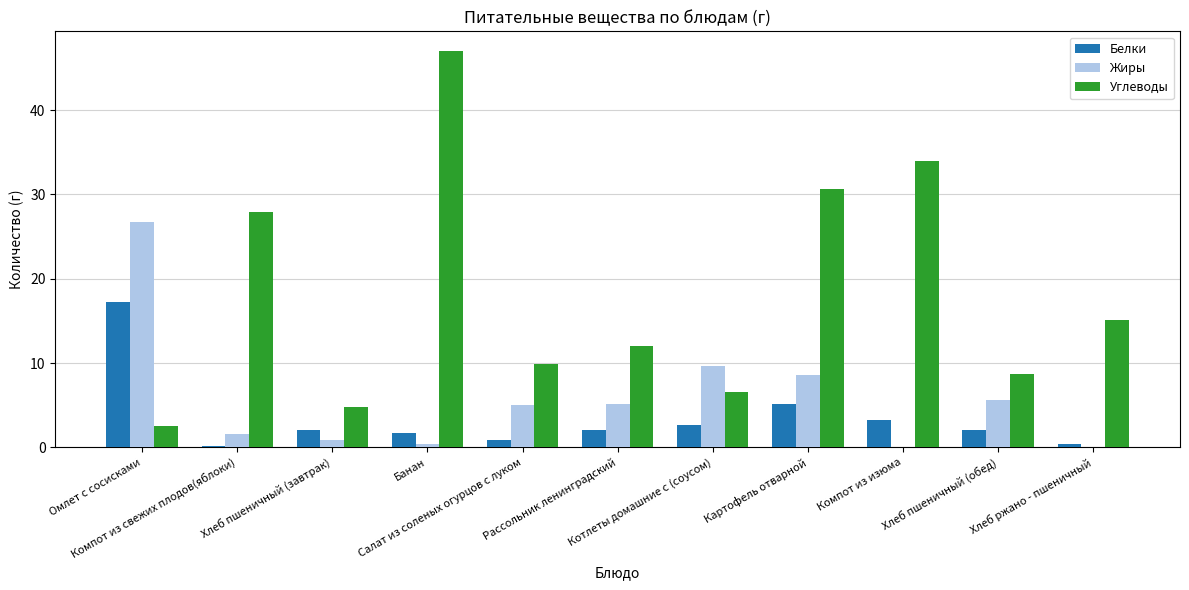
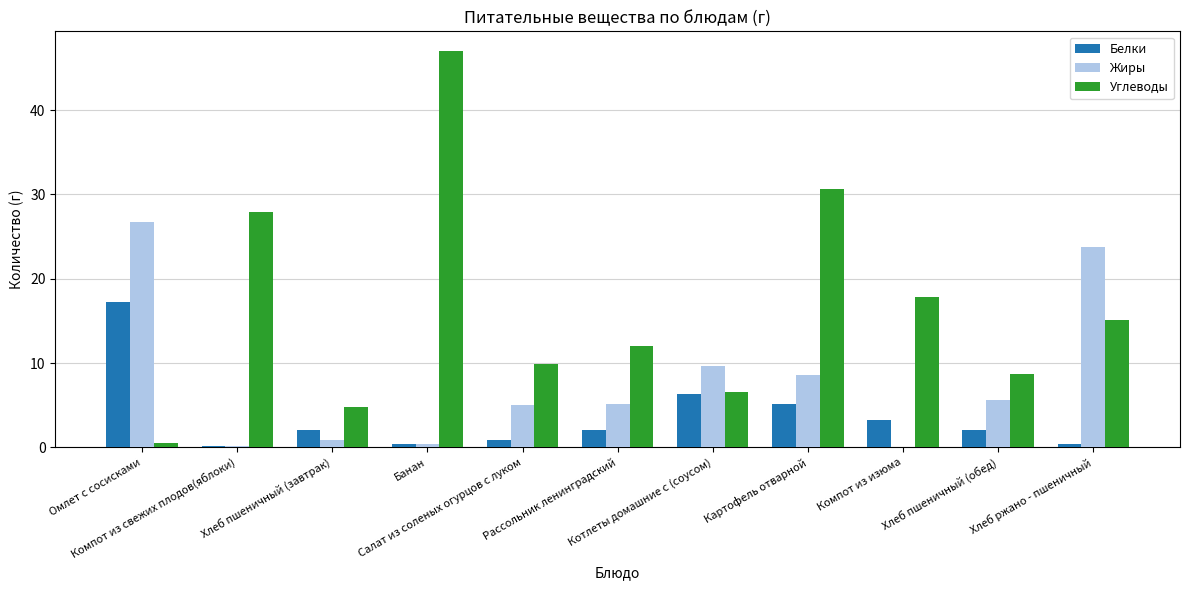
  {
    "Белки": {
      "Омлет с сосисками": 17,
      "Хлеб пшеничный (завтрак)": 2,
-     "Банан": 2,
+     "Банан": 0,
      "Салат из соленых огурцов с луком": 1,
      "Рассольник ленинградский": 2,
-     "Котлеты домашние с (соусом)": 3,
+     "Котлеты домашние с (соусом)": 6,
      "Картофель отварной": 5,
      "Компот из изюма": 3,
      "Хлеб пшеничный (обед)": 2,
      "Хлеб ржано - пшеничный": 0
    },
    "Жиры": {
      "Омлет с сосисками": 27,
-     "Компот из свежих плодов(яблоки)": 2,
+     "Компот из свежих плодов(яблоки)": 0,
      "Хлеб пшеничный (завтрак)": 1,
      "Банан": 0,
      "Салат из соленых огурцов с луком": 5,
      "Рассольник ленинградский": 5,
      "Котлеты домашние с (соусом)": 10,
      "Картофель отварной": 9,
      "Хлеб пшеничный (обед)": 6,
-     "Хлеб ржано - пшеничный": 0
+     "Хлеб ржано - пшеничный": 24
    },
    "Углеводы": {
-     "Омлет с сосисками": 3,
+     "Омлет с сосисками": 1,
      "Компот из свежих плодов(яблоки)": 28,
      "Хлеб пшеничный (завтрак)": 5,
      "Банан": 47,
      "Салат из соленых огурцов с луком": 10,
      "Рассольник ленинградский": 12,
      "Котлеты домашние с (соусом)": 7,
      "Картофель отварной": 31,
-     "Компот из изюма": 34,
+     "Компот из изюма": 18,
      "Хлеб пшеничный (обед)": 9,
      "Хлеб ржано - пшеничный": 15
    }
  }
